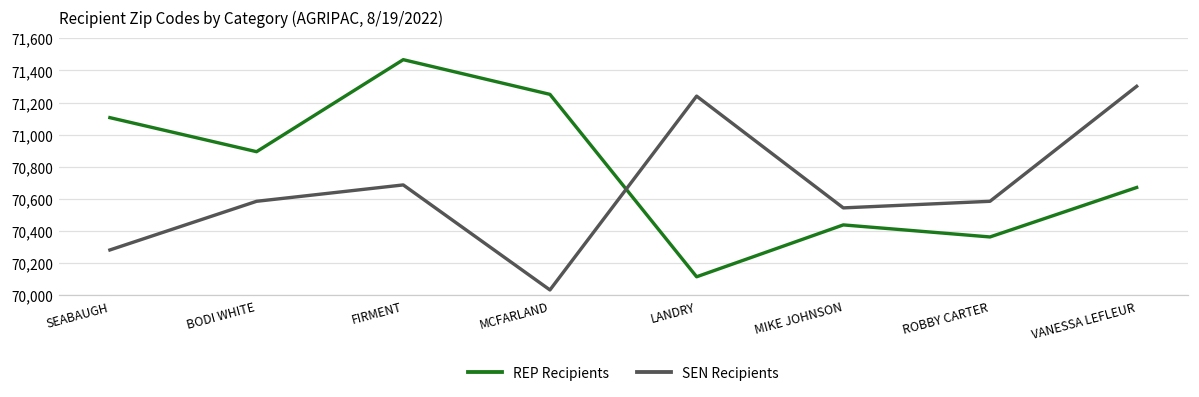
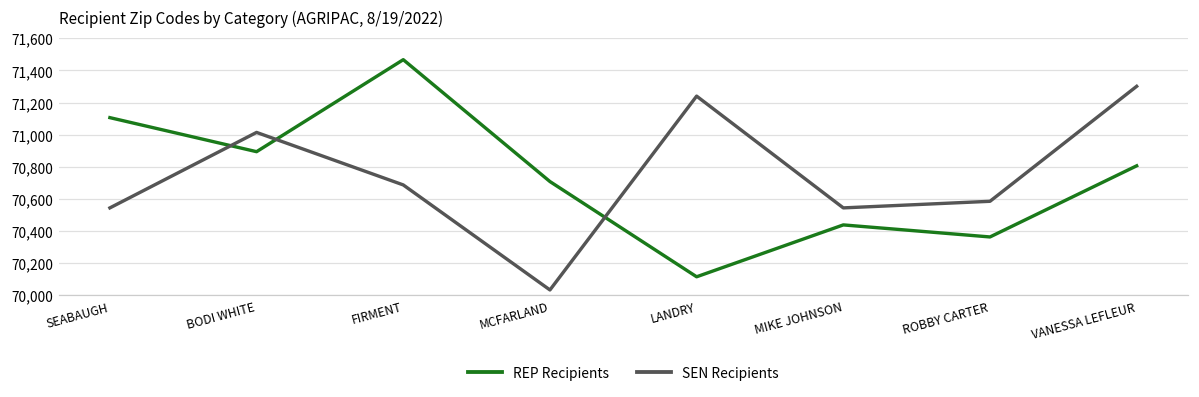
  {
    "REP Recipients": {
      "SEABAUGH": "71,110",
      "BODI WHITE": "70,890",
      "FIRMENT": "71,470",
-     "MCFARLAND": "71,250",
+     "MCFARLAND": "70,710",
      "LANDRY": "70,120",
      "MIKE JOHNSON": "70,440",
      "ROBBY CARTER": "70,360",
-     "VANESSA LEFLEUR": "70,670"
+     "VANESSA LEFLEUR": "70,810"
    },
    "SEN Recipients": {
-     "SEABAUGH": "70,280",
-     "BODI WHITE": "70,590",
+     "SEABAUGH": "70,540",
+     "BODI WHITE": "71,010",
      "FIRMENT": "70,690",
      "MCFARLAND": "70,030",
      "LANDRY": "71,240",
      "MIKE JOHNSON": "70,540",
      "ROBBY CARTER": "70,590",
      "VANESSA LEFLEUR": "71,300"
    }
  }
